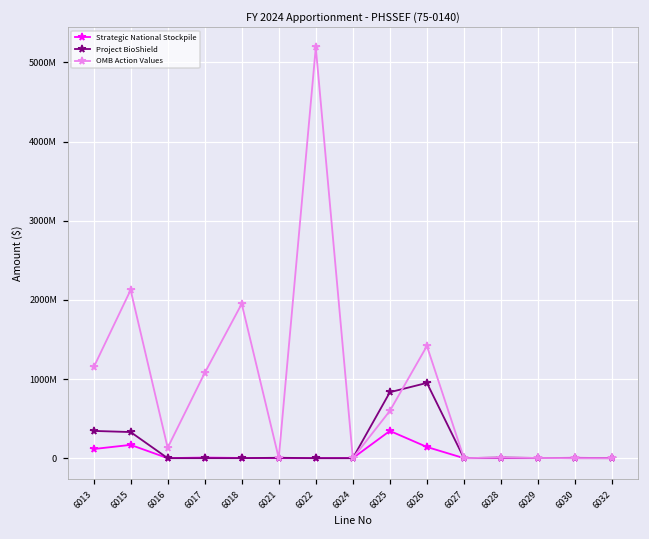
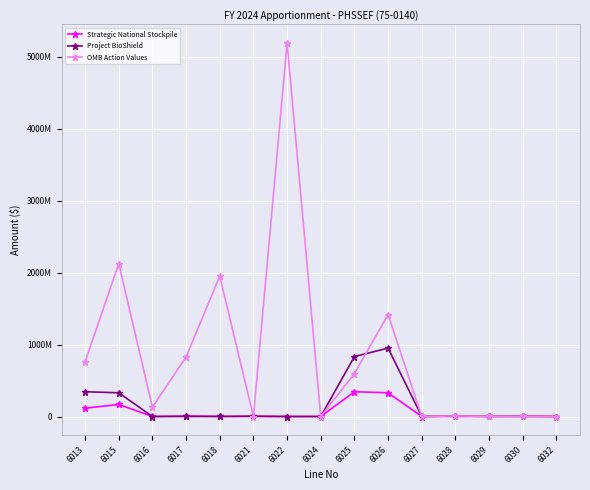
  {
    "Strategic National Stockpile": {
      "6013": 100000000,
      "6015": 200000000,
      "6025": 300000000,
-     "6026": 100000000
+     "6026": 300000000
    },
    "Project BioShield": {
      "6013": 300000000,
      "6015": 300000000,
      "6025": 800000000,
      "6026": 1000000000
    },
    "OMB Action Values": {
-     "6013": 1100000000,
+     "6013": 800000000,
      "6015": 2100000000,
      "6016": 100000000,
-     "6017": 1100000000,
+     "6017": 800000000,
      "6018": 2000000000,
      "6022": 5200000000,
      "6025": 600000000,
      "6026": 1400000000
    }
  }
